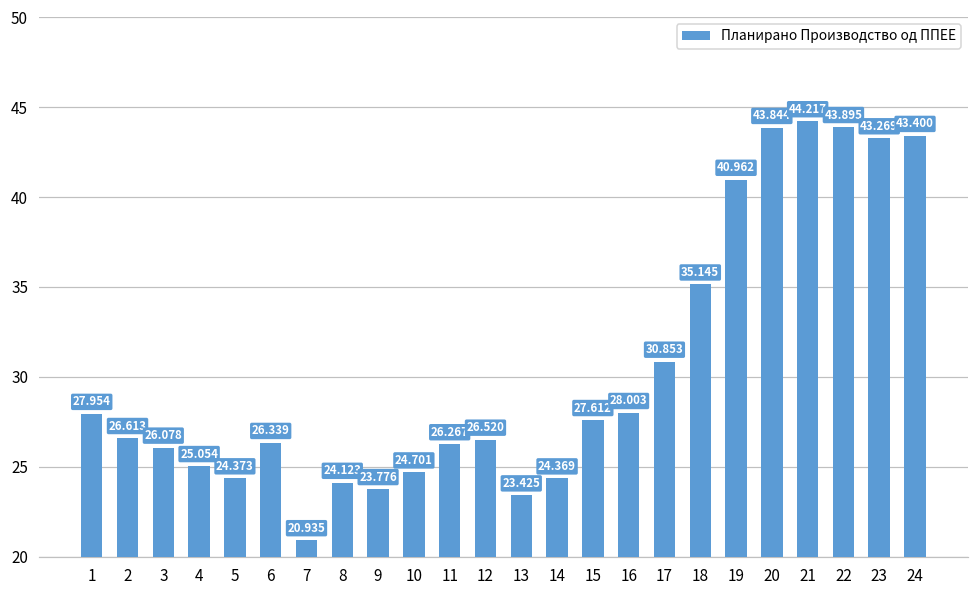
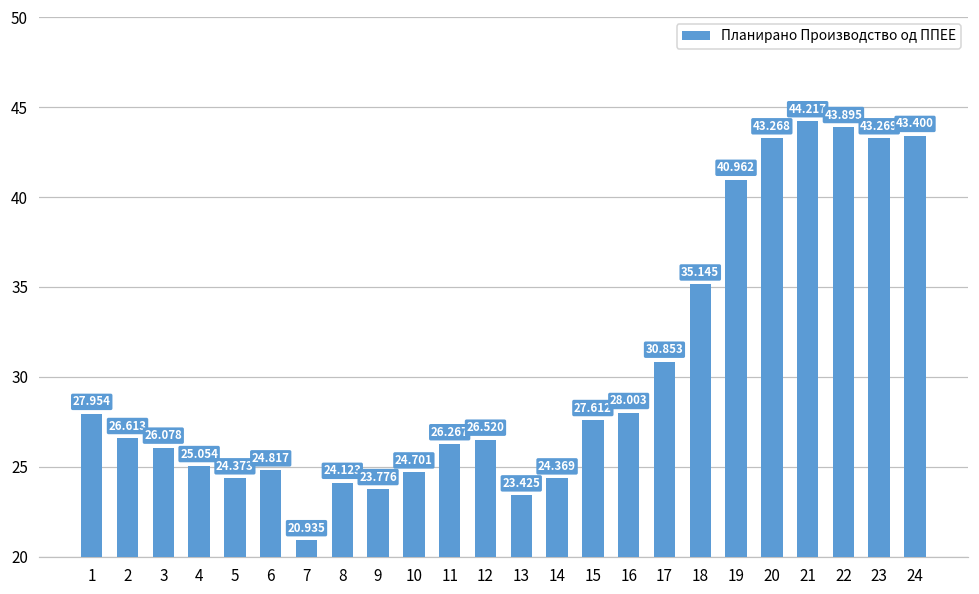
  {
-   "6": 26.339,
-   "20": 43.844
+   "6": 24.817,
+   "20": 43.268
  }
